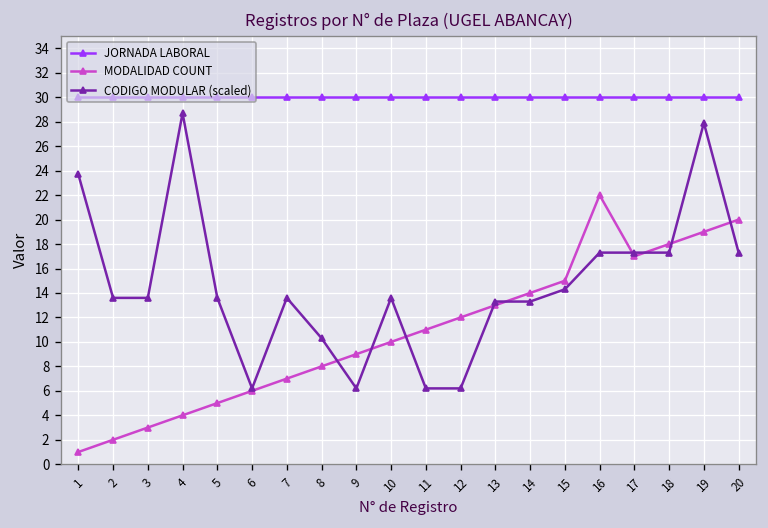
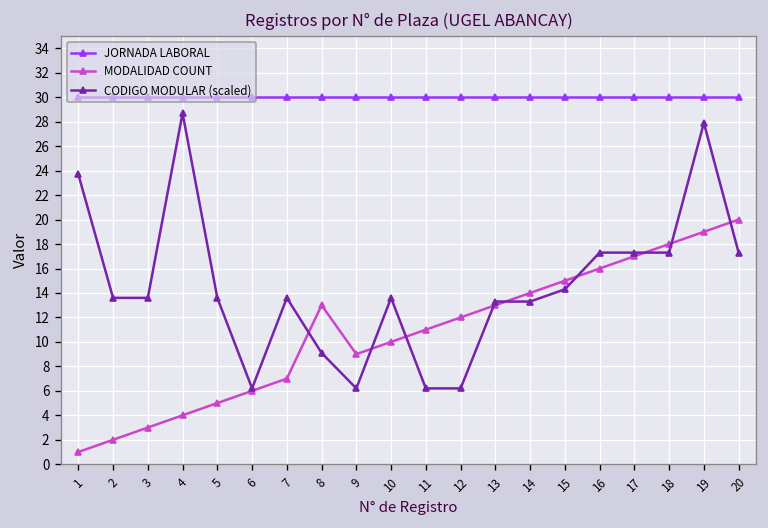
  {
    "JORNADA LABORAL": {
      "7": 30.0,
      "8": 30.0,
      "9": 30.0,
      "10": 30.0,
      "11": 30.0,
      "12": 30.0,
      "13": 30.0,
      "14": 30.0,
      "15": 30.0,
      "16": 30.0,
      "17": 30.0,
      "18": 30.0,
      "19": 30.0,
      "20": 30.0
    },
    "MODALIDAD COUNT": {
      "1": 1,
      "2": 2,
      "3": 3,
      "4": 4,
      "5": 5,
      "7": 7,
-     "8": 8,
+     "8": 13,
      "9": 9,
      "10": 10,
      "11": 11,
      "12": 12,
      "13": 13,
      "14": 14,
      "15": 15,
-     "16": 22,
+     "16": 16,
      "17": 17,
      "18": 18,
      "19": 19,
      "20": 20
    },
    "CODIGO MODULAR (scaled)": {
      "1": 23.7,
      "2": 13.6,
      "3": 13.6,
      "4": 28.7,
      "5": 13.6,
      "7": 13.6,
-     "8": 10.3,
+     "8": 9.1,
      "9": 6.2,
      "10": 13.6,
      "11": 6.2,
      "12": 6.2,
      "13": 13.3,
      "14": 13.3,
      "15": 14.3,
      "16": 17.3,
      "17": 17.3,
      "18": 17.3,
      "19": 27.9,
      "20": 17.3
    }
  }
